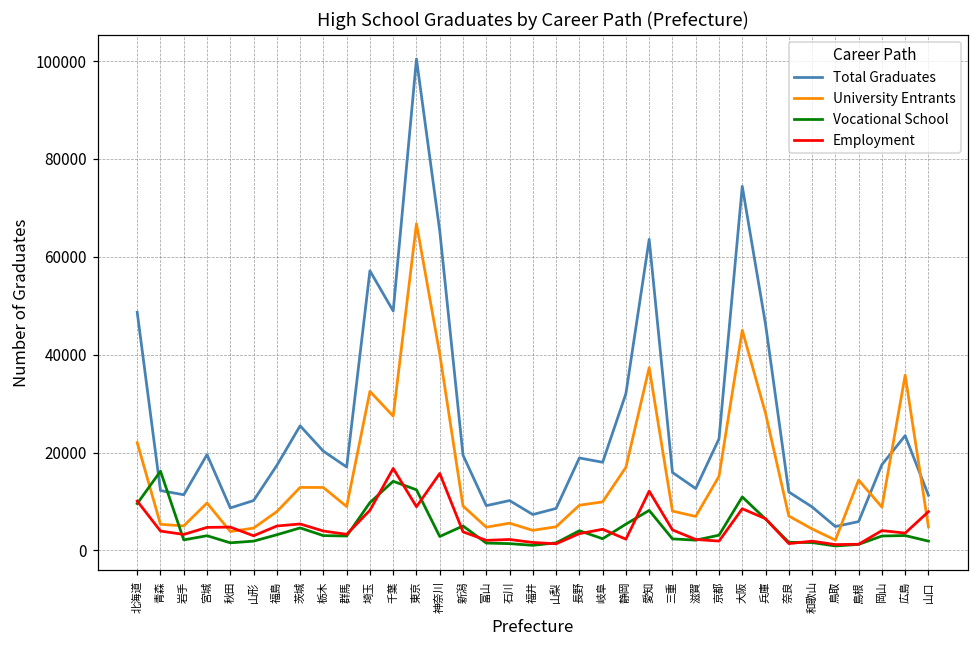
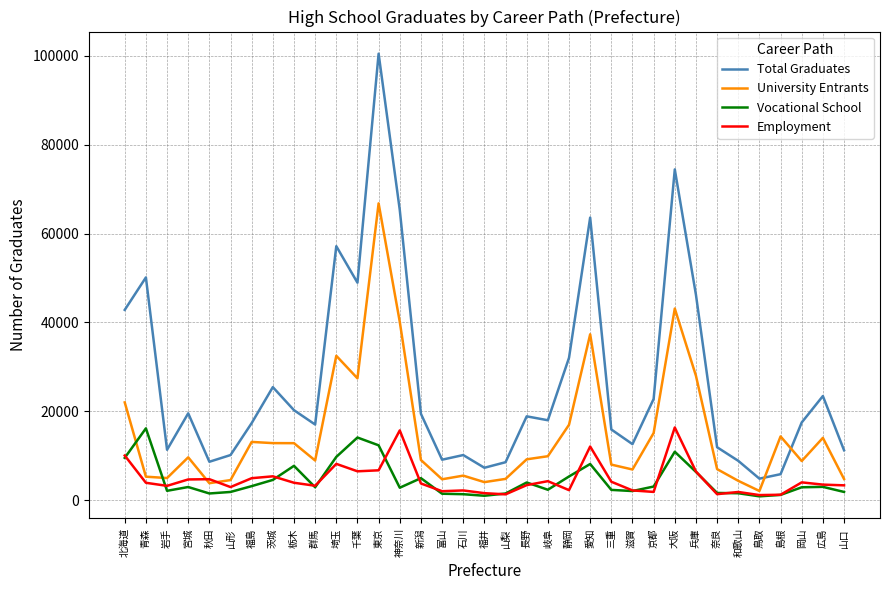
  {
    "Total Graduates": {
-     "北海道": 49000,
-     "青森": 12000,
+     "北海道": 43000,
+     "青森": 50000,
      "岩手": 11000,
      "宮城": 20000,
      "秋田": 9000,
      "山形": 10000,
      "福島": 17000,
      "茨城": 25000,
      "栃木": 20000,
      "群馬": 17000,
      "埼玉": 57000,
      "千葉": 49000,
      "東京": 100000,
      "神奈川": 65000,
      "新潟": 19000,
      "富山": 9000,
      "石川": 10000,
      "福井": 7000,
      "山梨": 9000,
      "長野": 19000,
      "岐阜": 18000,
      "静岡": 32000,
      "愛知": 64000,
      "三重": 16000,
      "滋賀": 13000,
      "京都": 23000,
      "大阪": 74000,
      "兵庫": 46000,
      "奈良": 12000,
      "和歌山": 9000,
      "鳥取": 5000,
      "島根": 6000,
      "岡山": 18000,
      "広島": 23000,
      "山口": 11000
    },
    "University Entrants": {
      "北海道": 22000,
      "青森": 5000,
      "岩手": 5000,
      "宮城": 10000,
      "秋田": 4000,
      "山形": 5000,
-     "福島": 8000,
+     "福島": 13000,
      "茨城": 13000,
      "栃木": 13000,
      "群馬": 9000,
      "埼玉": 33000,
      "千葉": 27000,
      "東京": 67000,
      "神奈川": 40000,
      "新潟": 9000,
      "富山": 5000,
      "石川": 6000,
      "福井": 4000,
      "山梨": 5000,
      "長野": 9000,
      "岐阜": 10000,
      "静岡": 17000,
      "愛知": 37000,
      "三重": 8000,
      "滋賀": 7000,
      "京都": 15000,
-     "大阪": 45000,
+     "大阪": 43000,
      "兵庫": 28000,
      "奈良": 7000,
      "和歌山": 4000,
      "鳥取": 2000,
      "島根": 14000,
      "岡山": 9000,
-     "広島": 36000,
+     "広島": 14000,
      "山口": 5000
    },
    "Vocational School": {
      "青森": 16000,
      "岩手": 2000,
      "宮城": 3000,
      "秋田": 2000,
      "山形": 2000,
      "福島": 3000,
      "茨城": 5000,
-     "栃木": 3000,
+     "栃木": 8000,
      "埼玉": 10000,
      "千葉": 14000,
      "東京": 12000,
      "神奈川": 3000,
      "新潟": 5000,
      "石川": 1000,
      "福井": 1000,
      "長野": 4000,
      "岐阜": 2000,
      "静岡": 5000,
      "愛知": 8000,
      "三重": 2000,
      "京都": 3000,
      "大阪": 11000,
      "岡山": 3000,
      "山口": 2000
    },
    "Employment": {
      "青森": 4000,
      "岩手": 3000,
      "宮城": 5000,
      "秋田": 5000,
      "山形": 3000,
      "福島": 5000,
      "茨城": 5000,
      "栃木": 4000,
      "埼玉": 8000,
-     "千葉": 17000,
-     "東京": 9000,
+     "千葉": 7000,
+     "東京": 7000,
      "神奈川": 16000,
      "新潟": 4000,
      "石川": 2000,
      "福井": 2000,
      "長野": 3000,
      "岐阜": 4000,
      "静岡": 2000,
      "愛知": 12000,
      "三重": 4000,
      "京都": 2000,
-     "大阪": 9000,
+     "大阪": 16000,
      "岡山": 4000,
-     "山口": 8000
+     "山口": 3000
    }
  }
